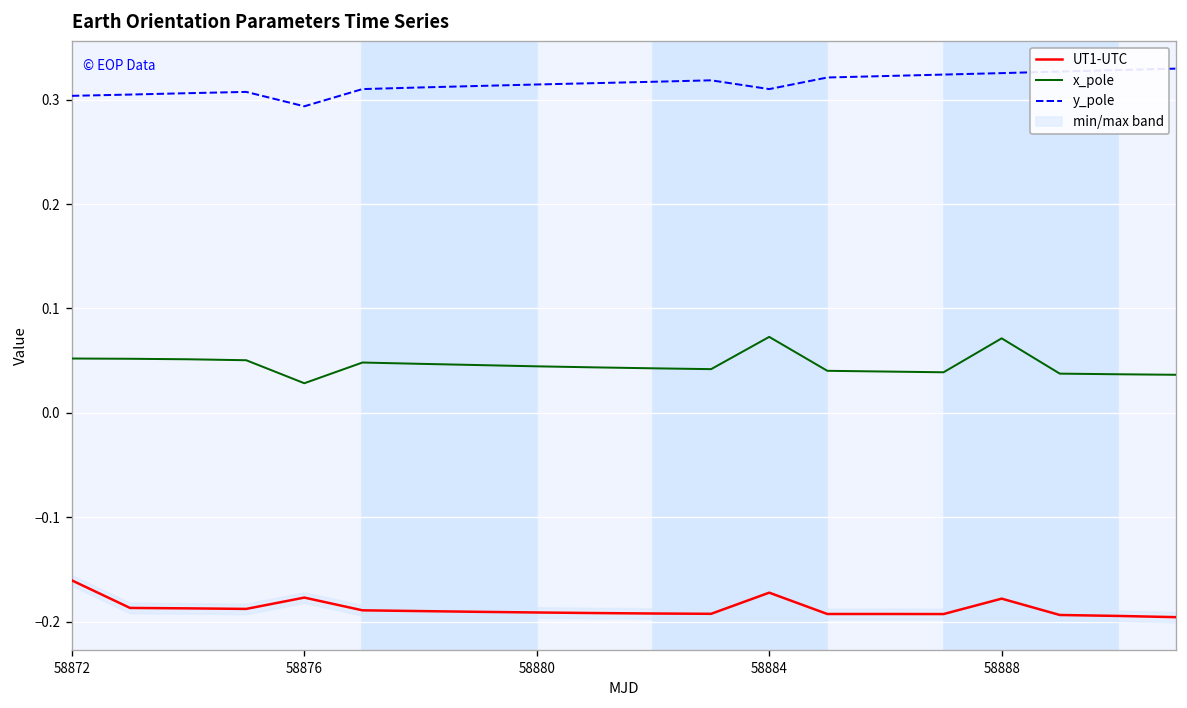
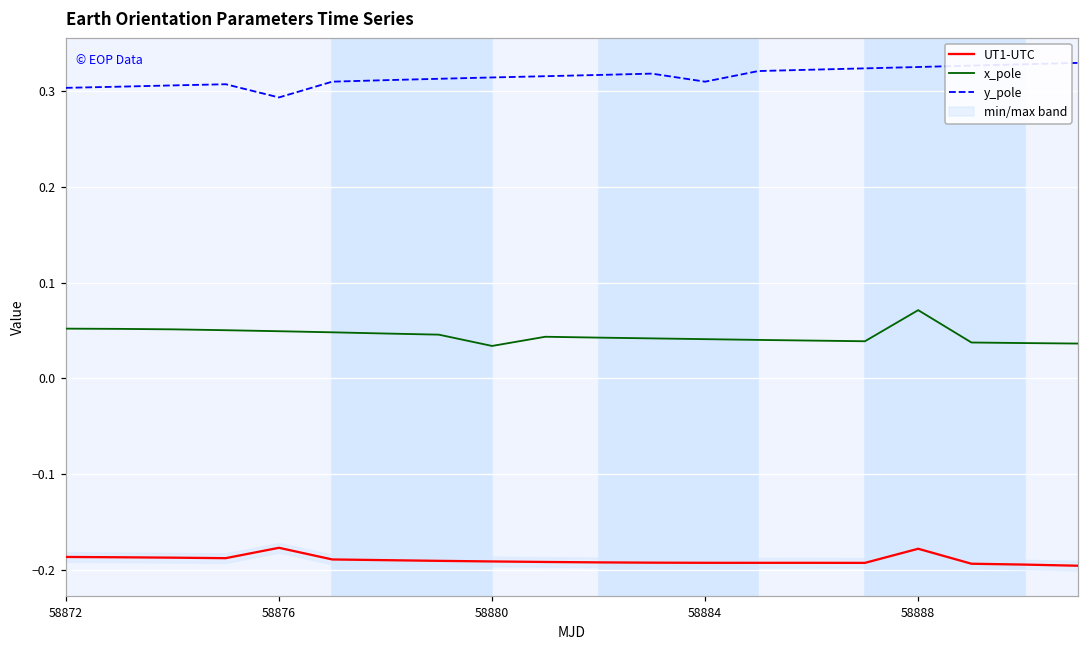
  {
    "UT1-UTC": {
-     "58872": -0.16,
+     "58872": -0.19,
      "58876": -0.18,
      "58880": -0.19,
-     "58884": -0.17,
+     "58884": -0.19,
      "58888": -0.18
    },
    "x_pole": {
      "58872": 0.05,
-     "58876": 0.03,
-     "58880": 0.04,
-     "58884": 0.07,
+     "58876": 0.05,
+     "58880": 0.03,
+     "58884": 0.04,
      "58888": 0.07
    },
    "y_pole": {
      "58872": 0.30,
      "58876": 0.29,
      "58880": 0.31,
      "58884": 0.31,
      "58888": 0.33
    }
  }
